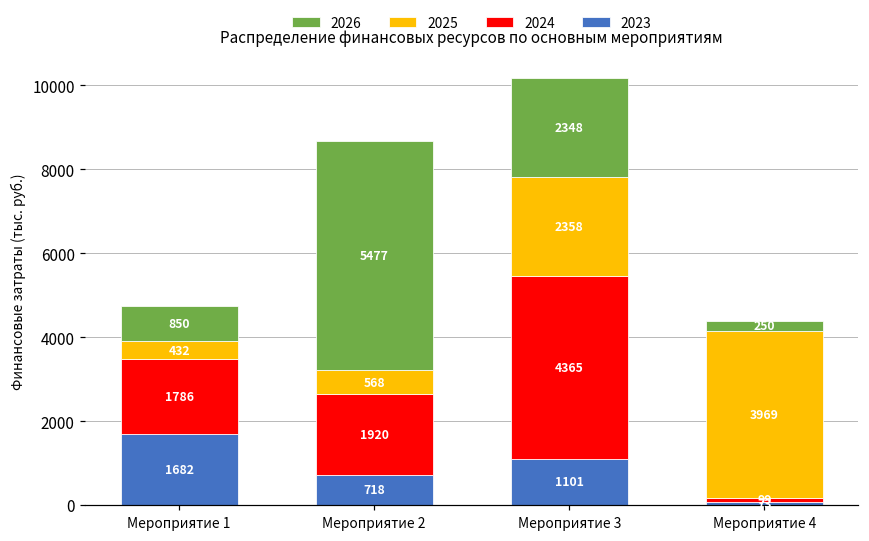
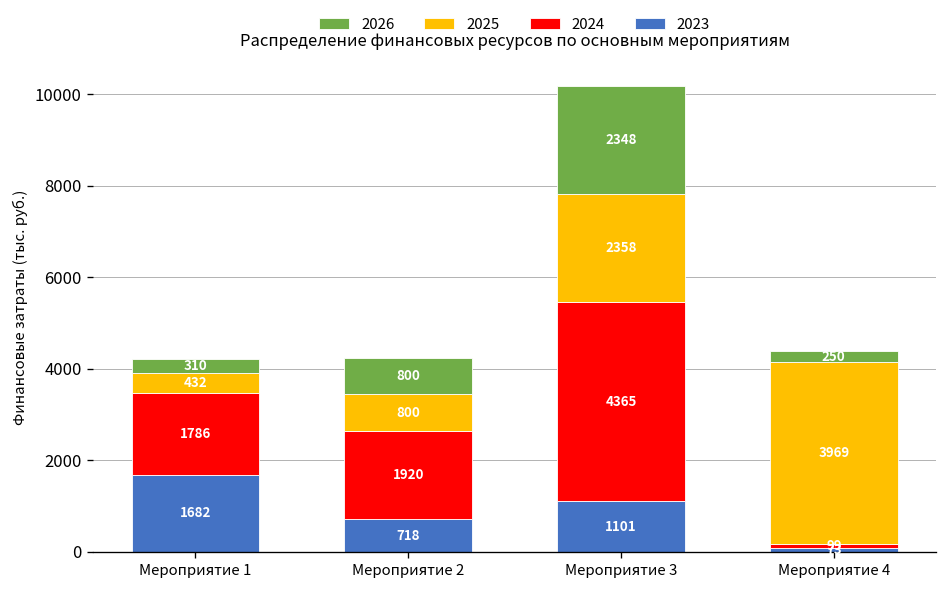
  {
    "2023": {
      "Мероприятие 1": 1682,
      "Мероприятие 2": 718,
      "Мероприятие 3": 1101
    },
    "2024": {
      "Мероприятие 1": 1786,
      "Мероприятие 2": 1920,
      "Мероприятие 3": 4365,
      "Мероприятие 4": 99
    },
    "2025": {
      "Мероприятие 1": 432,
-     "Мероприятие 2": 568,
+     "Мероприятие 2": 800,
      "Мероприятие 3": 2358,
      "Мероприятие 4": 3969
    },
    "2026": {
-     "Мероприятие 1": 850,
-     "Мероприятие 2": 5477,
+     "Мероприятие 1": 310,
+     "Мероприятие 2": 800,
      "Мероприятие 3": 2348,
      "Мероприятие 4": 250
    }
  }
